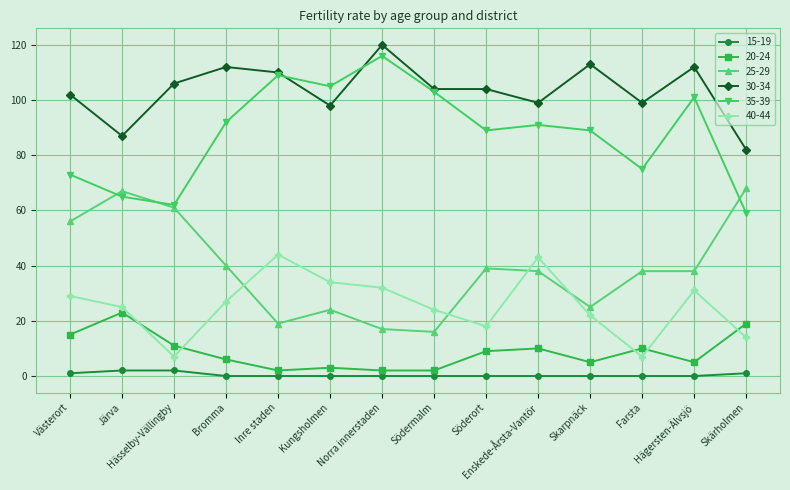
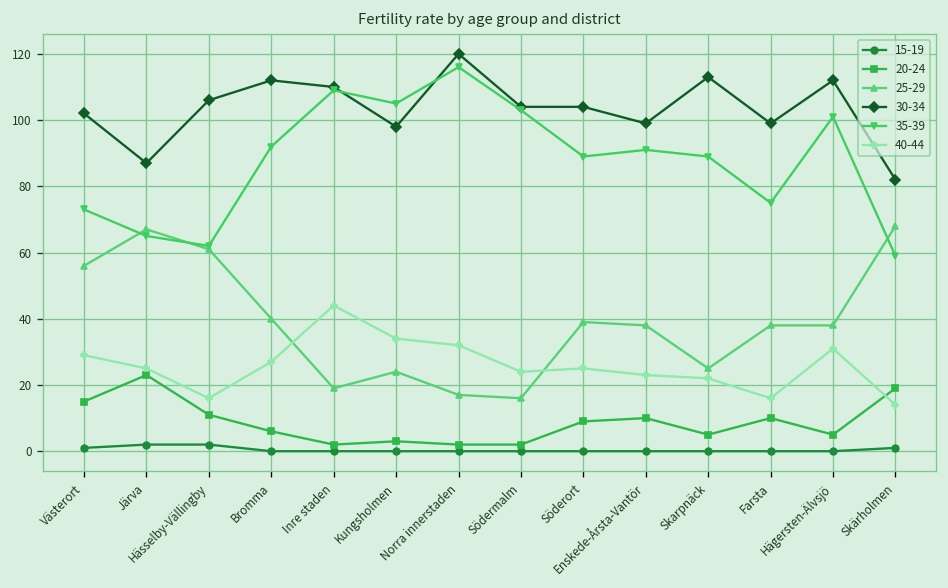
  {
    "40-44": {
      "Västerort": 29,
      "Järva": 25,
-     "Hässelby-Vällingby": 7,
+     "Hässelby-Vällingby": 16,
      "Bromma": 27,
      "Inre staden": 44,
      "Kungsholmen": 34,
      "Norra innerstaden": 32,
      "Södermalm": 24,
-     "Söderort": 18,
-     "Enskede-Årsta-Vantör": 43,
+     "Söderort": 25,
+     "Enskede-Årsta-Vantör": 23,
      "Skarpnäck": 22,
-     "Farsta": 7,
+     "Farsta": 16,
      "Hägersten-Älvsjö": 31,
      "Skärholmen": 14
    }
  }
